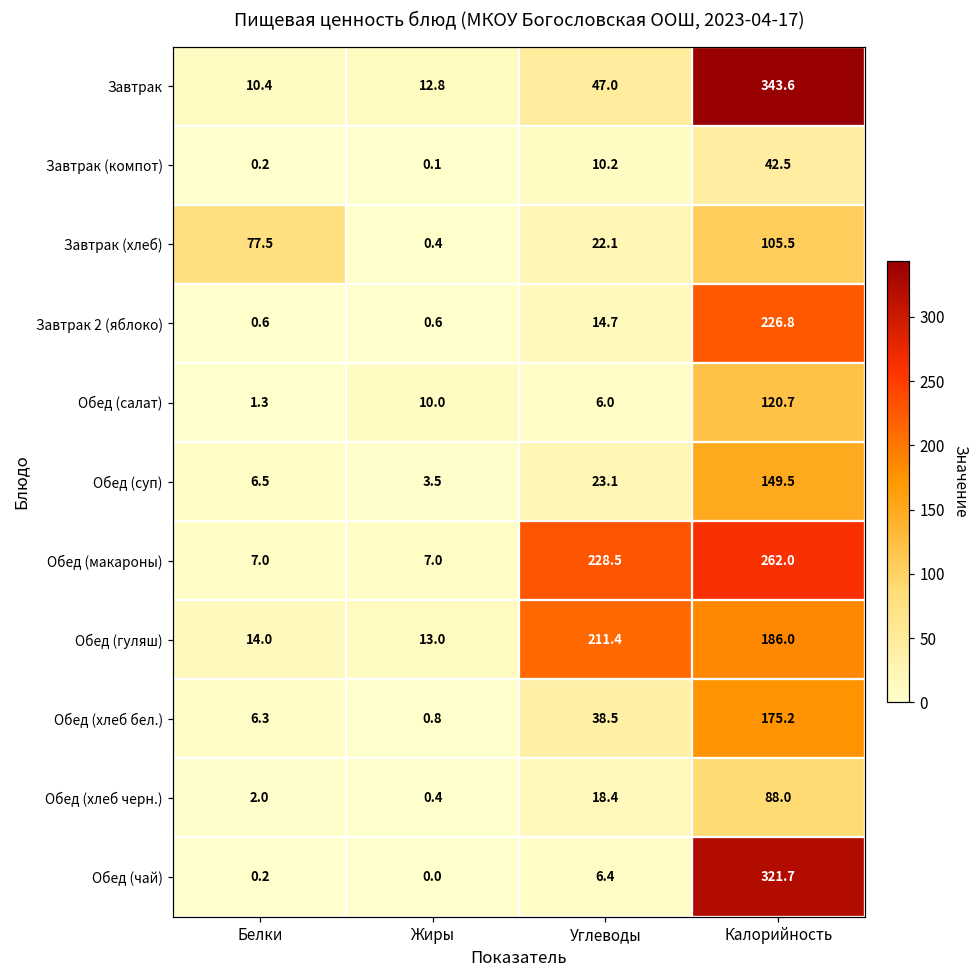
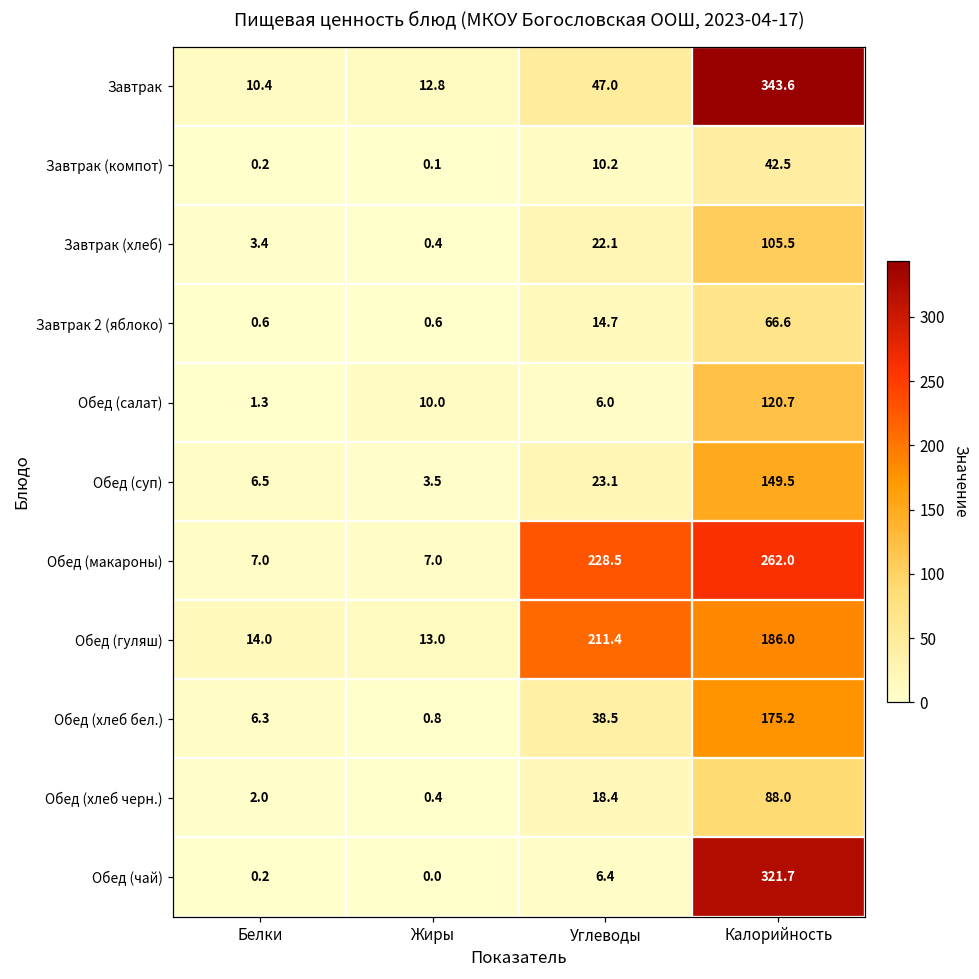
  {
    "Завтрак": {
      "Белки": 10.4,
      "Жиры": 12.8,
      "Углеводы": 47.0,
      "Калорийность": 343.6
    },
    "Завтрак (компот)": {
      "Белки": 0.2,
      "Жиры": 0.1,
      "Углеводы": 10.2,
      "Калорийность": 42.5
    },
    "Завтрак (хлеб)": {
-     "Белки": 77.5,
+     "Белки": 3.4,
      "Жиры": 0.4,
      "Углеводы": 22.1,
      "Калорийность": 105.5
    },
    "Завтрак 2 (яблоко)": {
      "Белки": 0.6,
      "Жиры": 0.6,
      "Углеводы": 14.7,
-     "Калорийность": 226.8
+     "Калорийность": 66.6
    },
    "Обед (салат)": {
      "Белки": 1.3,
      "Жиры": 10.0,
      "Углеводы": 6.0,
      "Калорийность": 120.7
    },
    "Обед (суп)": {
      "Белки": 6.5,
      "Жиры": 3.5,
      "Углеводы": 23.1,
      "Калорийность": 149.5
    },
    "Обед (макароны)": {
      "Белки": 7.0,
      "Жиры": 7.0,
      "Углеводы": 228.5,
      "Калорийность": 262.0
    },
    "Обед (гуляш)": {
      "Белки": 14.0,
      "Жиры": 13.0,
      "Углеводы": 211.4,
      "Калорийность": 186.0
    },
    "Обед (хлеб бел.)": {
      "Белки": 6.3,
      "Жиры": 0.8,
      "Углеводы": 38.5,
      "Калорийность": 175.2
    },
    "Обед (хлеб черн.)": {
      "Белки": 2.0,
      "Жиры": 0.4,
      "Углеводы": 18.4,
      "Калорийность": 88.0
    },
    "Обед (чай)": {
      "Белки": 0.2,
      "Жиры": 0.0,
      "Углеводы": 6.4,
      "Калорийность": 321.7
    }
  }
